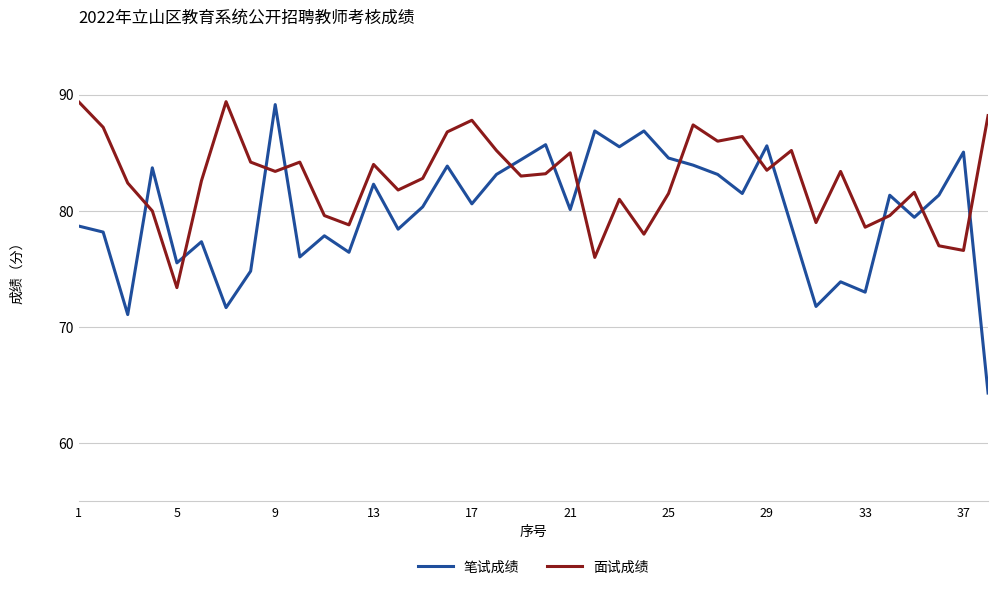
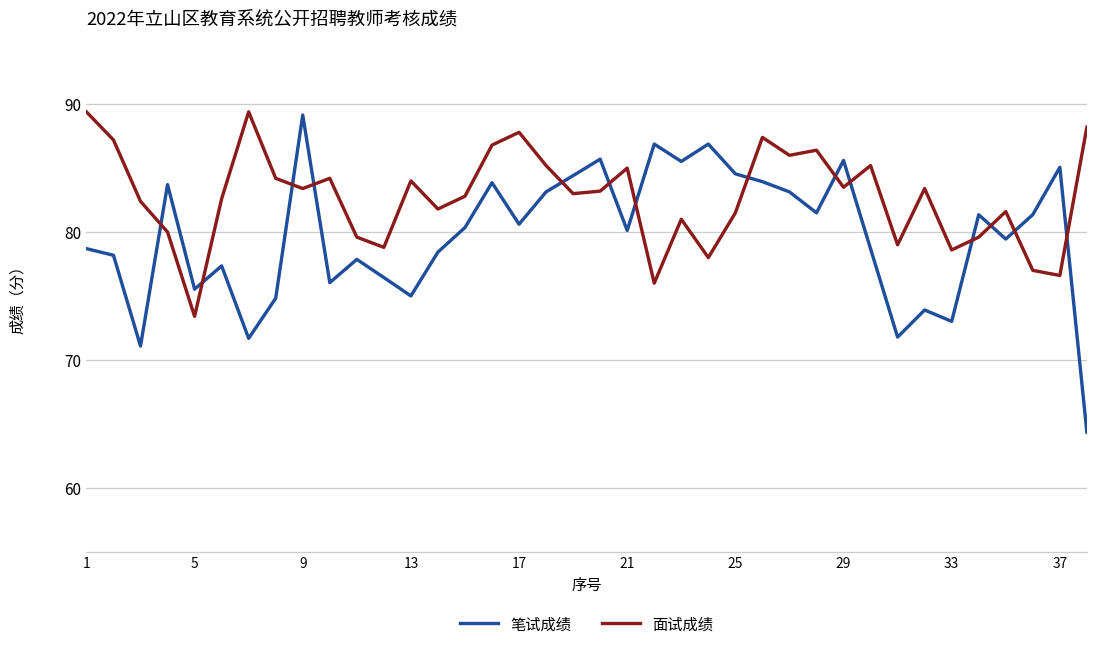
  {
    "笔试成绩": {
      "1": 78.7,
      "5": 75.5,
      "9": 89.2,
-     "13": 82.3,
+     "13": 75.0,
      "17": 80.6,
      "21": 80.1,
      "25": 84.6,
      "29": 85.6,
      "33": 73.0,
      "37": 85.1
    },
    "面试成绩": {
      "1": 89.4,
      "5": 73.4,
      "9": 83.4,
      "13": 84.0,
      "17": 87.8,
      "21": 85.0,
      "25": 81.5,
      "29": 83.5,
      "33": 78.6,
      "37": 76.6
    }
  }
